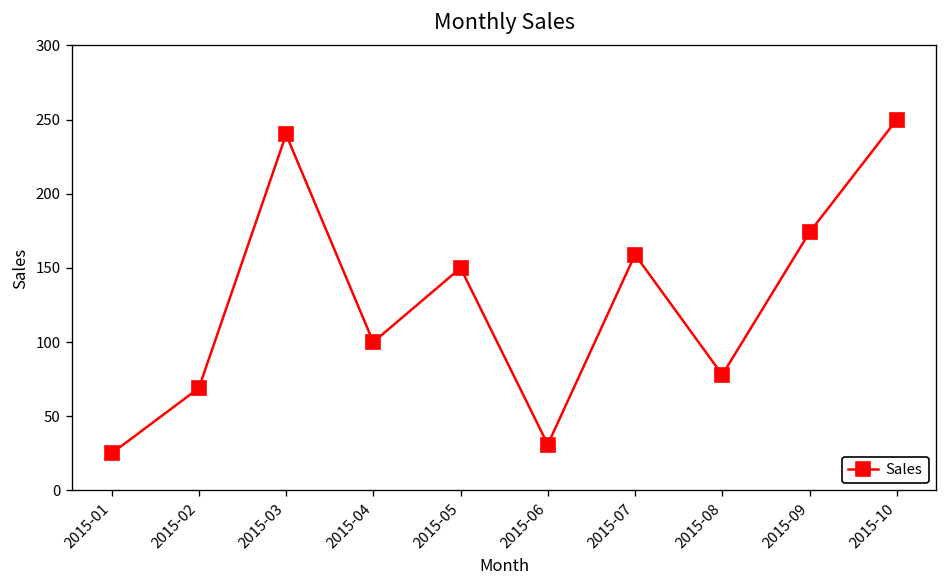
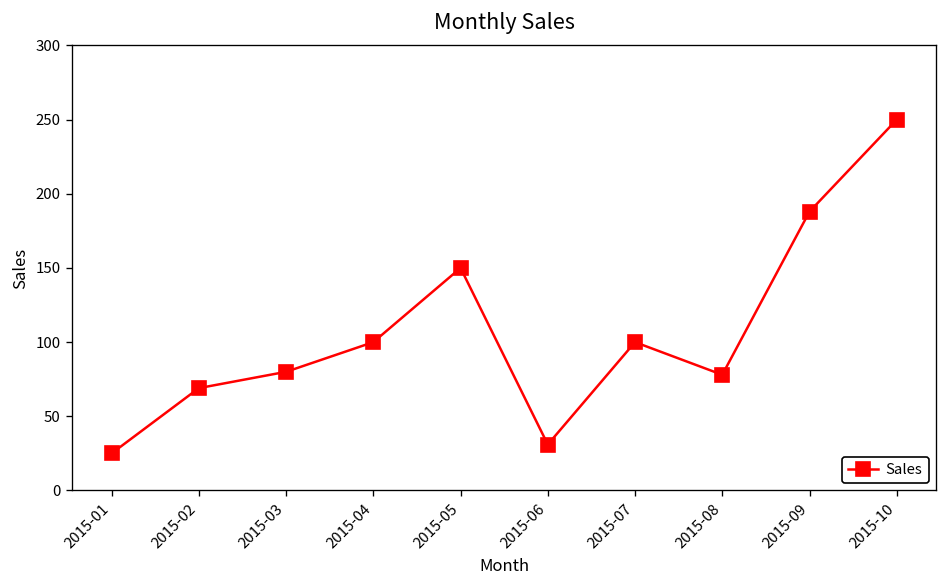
  {
    "2015-01": 25,
    "2015-02": 69,
-   "2015-03": 240,
+   "2015-03": 80,
    "2015-04": 100,
    "2015-05": 150,
    "2015-06": 31,
-   "2015-07": 159,
+   "2015-07": 100,
    "2015-08": 78,
-   "2015-09": 174,
+   "2015-09": 188,
    "2015-10": 250
  }
